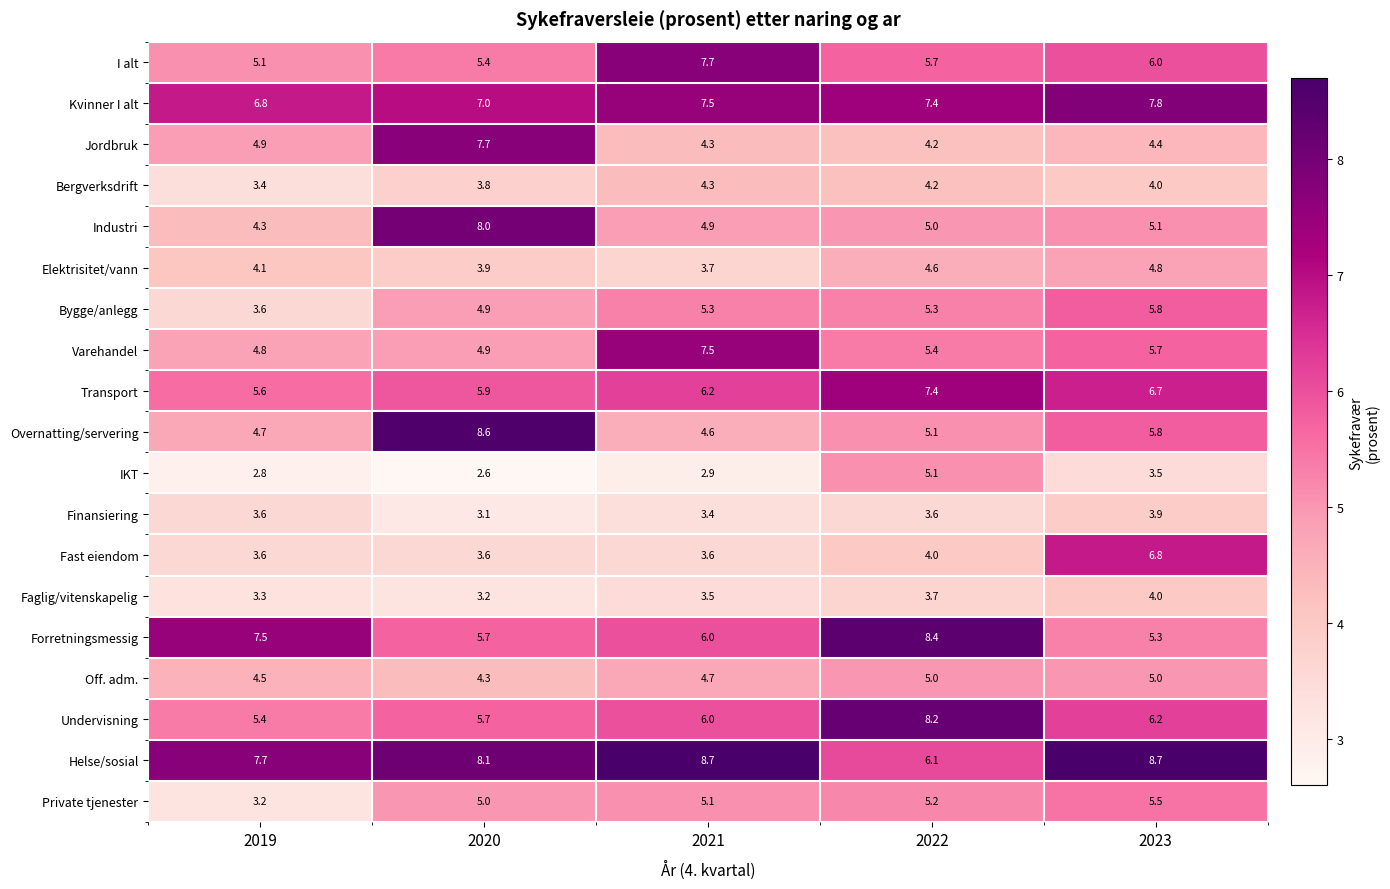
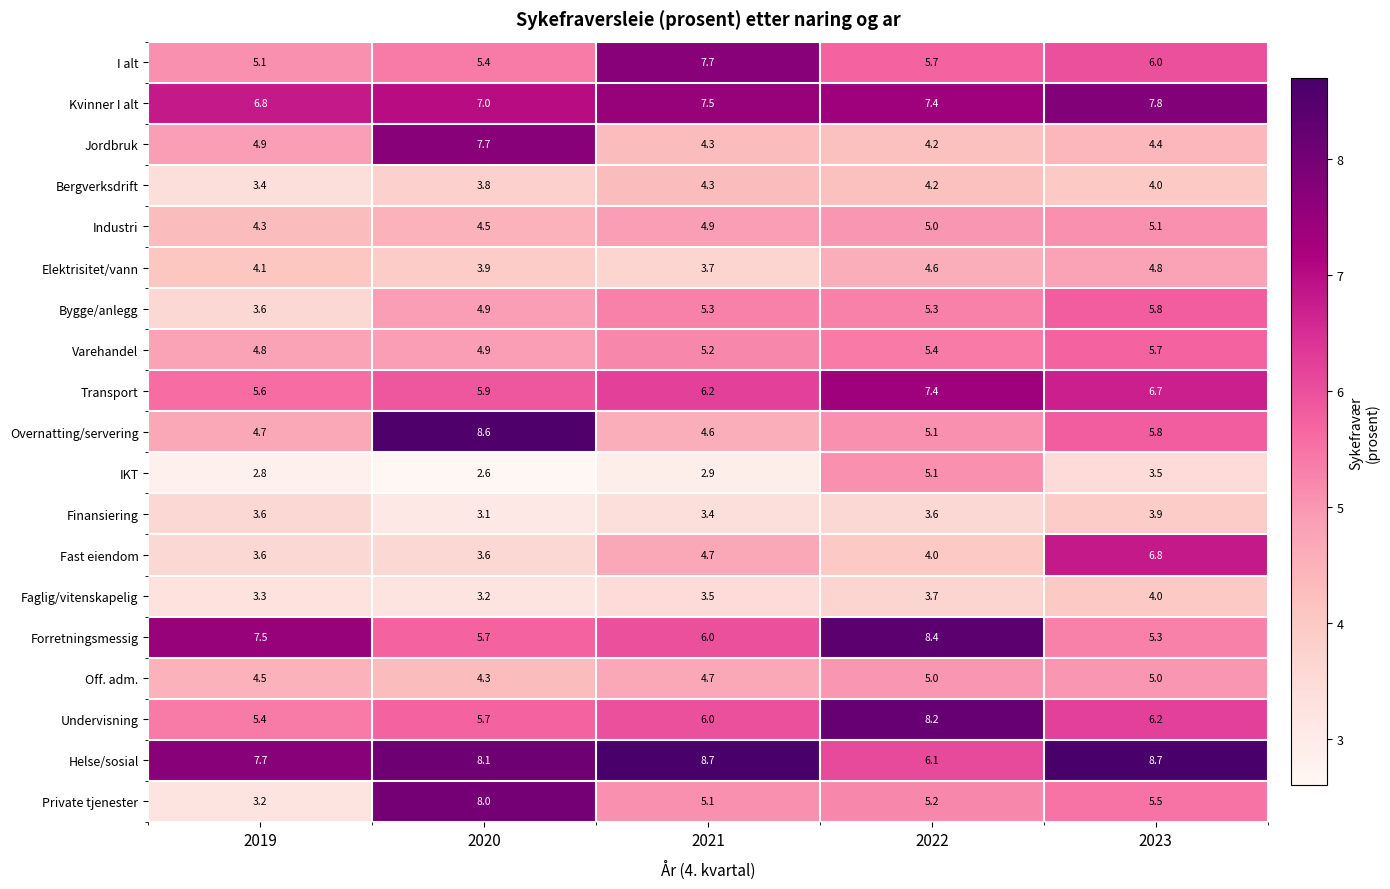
  {
    "I alt": {
      "2019": 5.1,
      "2020": 5.4,
      "2021": 7.7,
      "2022": 5.7,
      "2023": 6.0
    },
    "Kvinner I alt": {
      "2019": 6.8,
      "2020": 7.0,
      "2021": 7.5,
      "2022": 7.4,
      "2023": 7.8
    },
    "Jordbruk": {
      "2019": 4.9,
      "2020": 7.7,
      "2021": 4.3,
      "2022": 4.2,
      "2023": 4.4
    },
    "Bergverksdrift": {
      "2019": 3.4,
      "2020": 3.8,
      "2021": 4.3,
      "2022": 4.2,
      "2023": 4.0
    },
    "Industri": {
      "2019": 4.3,
-     "2020": 8.0,
+     "2020": 4.5,
      "2021": 4.9,
      "2022": 5.0,
      "2023": 5.1
    },
    "Elektrisitet/vann": {
      "2019": 4.1,
      "2020": 3.9,
      "2021": 3.7,
      "2022": 4.6,
      "2023": 4.8
    },
    "Bygge/anlegg": {
      "2019": 3.6,
      "2020": 4.9,
      "2021": 5.3,
      "2022": 5.3,
      "2023": 5.8
    },
    "Varehandel": {
      "2019": 4.8,
      "2020": 4.9,
-     "2021": 7.5,
+     "2021": 5.2,
      "2022": 5.4,
      "2023": 5.7
    },
    "Transport": {
      "2019": 5.6,
      "2020": 5.9,
      "2021": 6.2,
      "2022": 7.4,
      "2023": 6.7
    },
    "Overnatting/servering": {
      "2019": 4.7,
      "2020": 8.6,
      "2021": 4.6,
      "2022": 5.1,
      "2023": 5.8
    },
    "IKT": {
      "2019": 2.8,
      "2020": 2.6,
      "2021": 2.9,
      "2022": 5.1,
      "2023": 3.5
    },
    "Finansiering": {
      "2019": 3.6,
      "2020": 3.1,
      "2021": 3.4,
      "2022": 3.6,
      "2023": 3.9
    },
    "Fast eiendom": {
      "2019": 3.6,
      "2020": 3.6,
-     "2021": 3.6,
+     "2021": 4.7,
      "2022": 4.0,
      "2023": 6.8
    },
    "Faglig/vitenskapelig": {
      "2019": 3.3,
      "2020": 3.2,
      "2021": 3.5,
      "2022": 3.7,
      "2023": 4.0
    },
    "Forretningsmessig": {
      "2019": 7.5,
      "2020": 5.7,
      "2021": 6.0,
      "2022": 8.4,
      "2023": 5.3
    },
    "Off. adm.": {
      "2019": 4.5,
      "2020": 4.3,
      "2021": 4.7,
      "2022": 5.0,
      "2023": 5.0
    },
    "Undervisning": {
      "2019": 5.4,
      "2020": 5.7,
      "2021": 6.0,
      "2022": 8.2,
      "2023": 6.2
    },
    "Helse/sosial": {
      "2019": 7.7,
      "2020": 8.1,
      "2021": 8.7,
      "2022": 6.1,
      "2023": 8.7
    },
    "Private tjenester": {
      "2019": 3.2,
-     "2020": 5.0,
+     "2020": 8.0,
      "2021": 5.1,
      "2022": 5.2,
      "2023": 5.5
    }
  }
